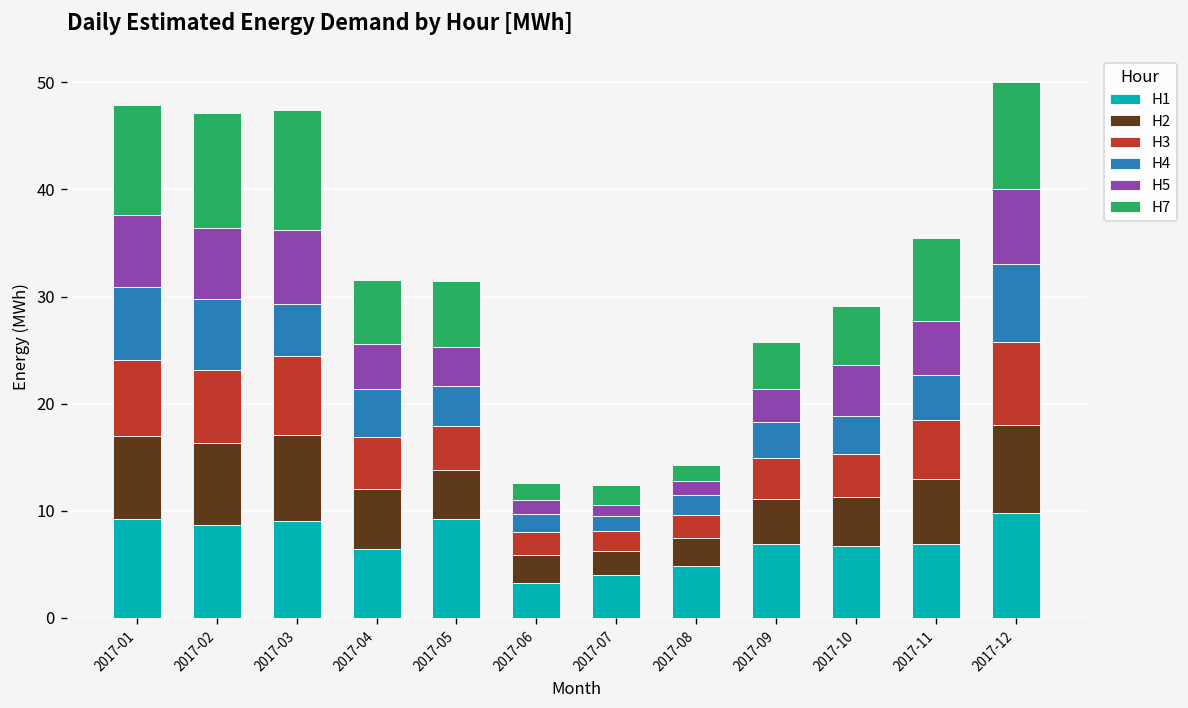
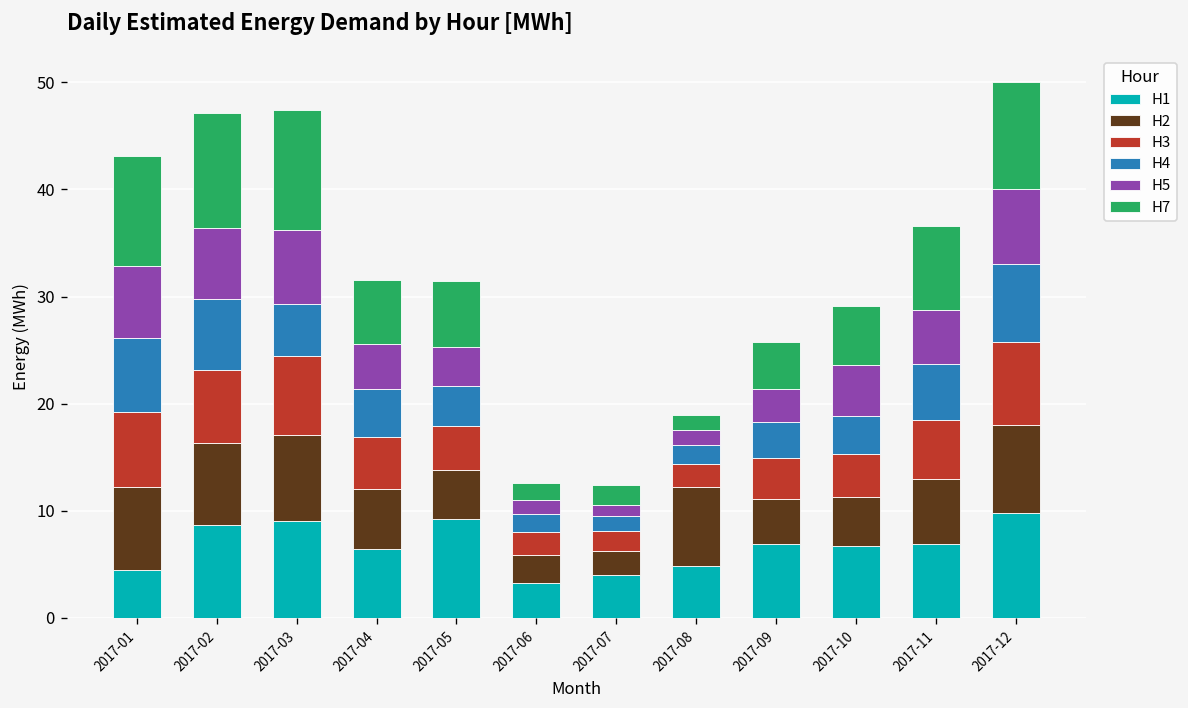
  {
    "H1": {
-     "2017-01": 9,
+     "2017-01": 4,
      "2017-02": 9,
      "2017-03": 9,
      "2017-04": 6,
      "2017-05": 9,
      "2017-06": 3,
      "2017-07": 4,
      "2017-08": 5,
      "2017-09": 7,
      "2017-10": 7,
      "2017-11": 7,
      "2017-12": 10
    },
    "H2": {
      "2017-01": 8,
      "2017-02": 8,
      "2017-03": 8,
      "2017-04": 6,
      "2017-05": 5,
      "2017-06": 3,
      "2017-07": 2,
-     "2017-08": 3,
+     "2017-08": 7,
      "2017-09": 4,
      "2017-10": 5,
      "2017-11": 6,
      "2017-12": 8
    },
    "H3": {
      "2017-01": 7,
      "2017-02": 7,
      "2017-03": 7,
      "2017-04": 5,
      "2017-05": 4,
      "2017-06": 2,
      "2017-07": 2,
      "2017-08": 2,
      "2017-09": 4,
      "2017-10": 4,
      "2017-11": 6,
      "2017-12": 8
    },
    "H4": {
      "2017-01": 7,
      "2017-02": 7,
      "2017-03": 5,
      "2017-04": 5,
      "2017-05": 4,
      "2017-06": 2,
      "2017-07": 1,
      "2017-08": 2,
      "2017-09": 3,
      "2017-10": 4,
-     "2017-11": 4,
+     "2017-11": 5,
      "2017-12": 7
    },
    "H5": {
      "2017-01": 7,
      "2017-02": 7,
      "2017-03": 7,
      "2017-04": 4,
      "2017-05": 4,
      "2017-06": 1,
      "2017-07": 1,
      "2017-08": 1,
      "2017-09": 3,
      "2017-10": 5,
      "2017-11": 5,
      "2017-12": 7
    },
    "H7": {
      "2017-01": 10,
      "2017-02": 11,
      "2017-03": 11,
      "2017-04": 6,
      "2017-05": 6,
      "2017-06": 2,
      "2017-07": 2,
      "2017-08": 1,
      "2017-09": 4,
      "2017-10": 5,
      "2017-11": 8,
      "2017-12": 10
    }
  }
